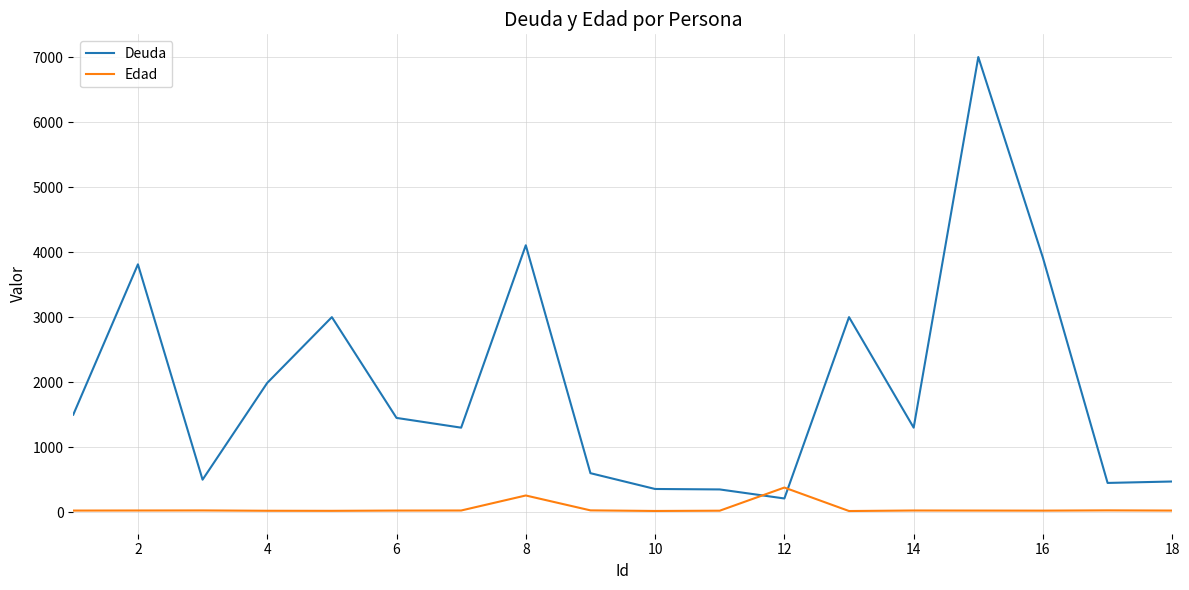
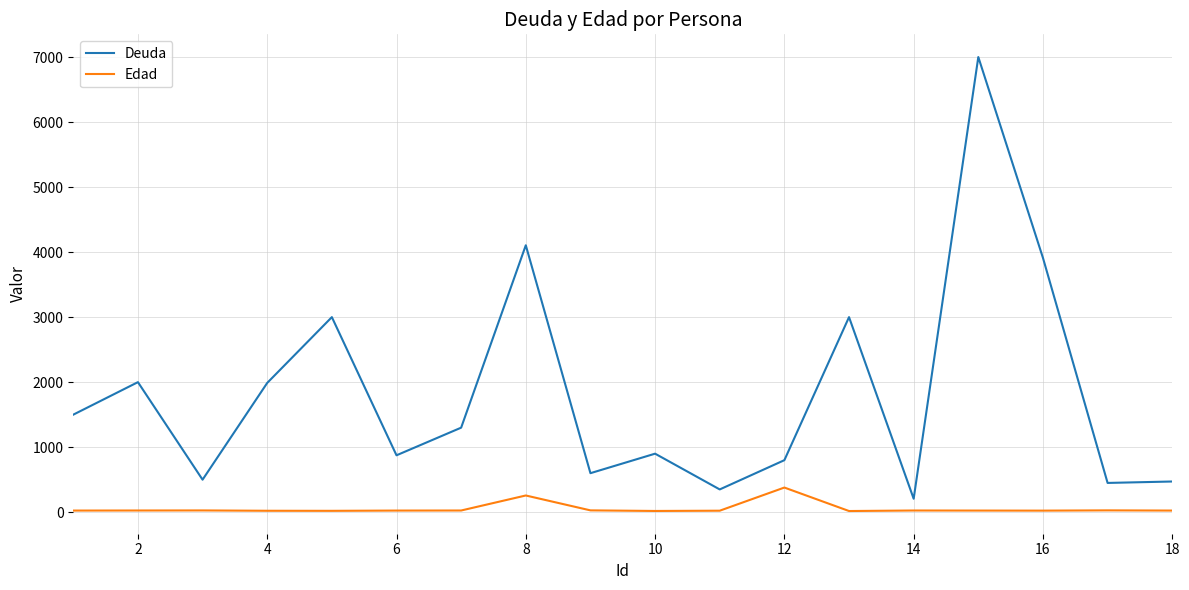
  {
    "Deuda": {
-     "2": 3800,
+     "2": 2000,
      "4": 2000,
-     "6": 1500,
+     "6": 900,
      "8": 4100,
-     "10": 400,
-     "12": 200,
-     "14": 1300,
+     "10": 900,
+     "12": 800,
+     "14": 200,
      "16": 3900,
      "18": 500
    },
    "Edad": {
      "2": 0,
      "4": 0,
      "6": 0,
      "8": 300,
      "10": 0,
      "12": 400,
      "14": 0,
      "16": 0,
      "18": 0
    }
  }
